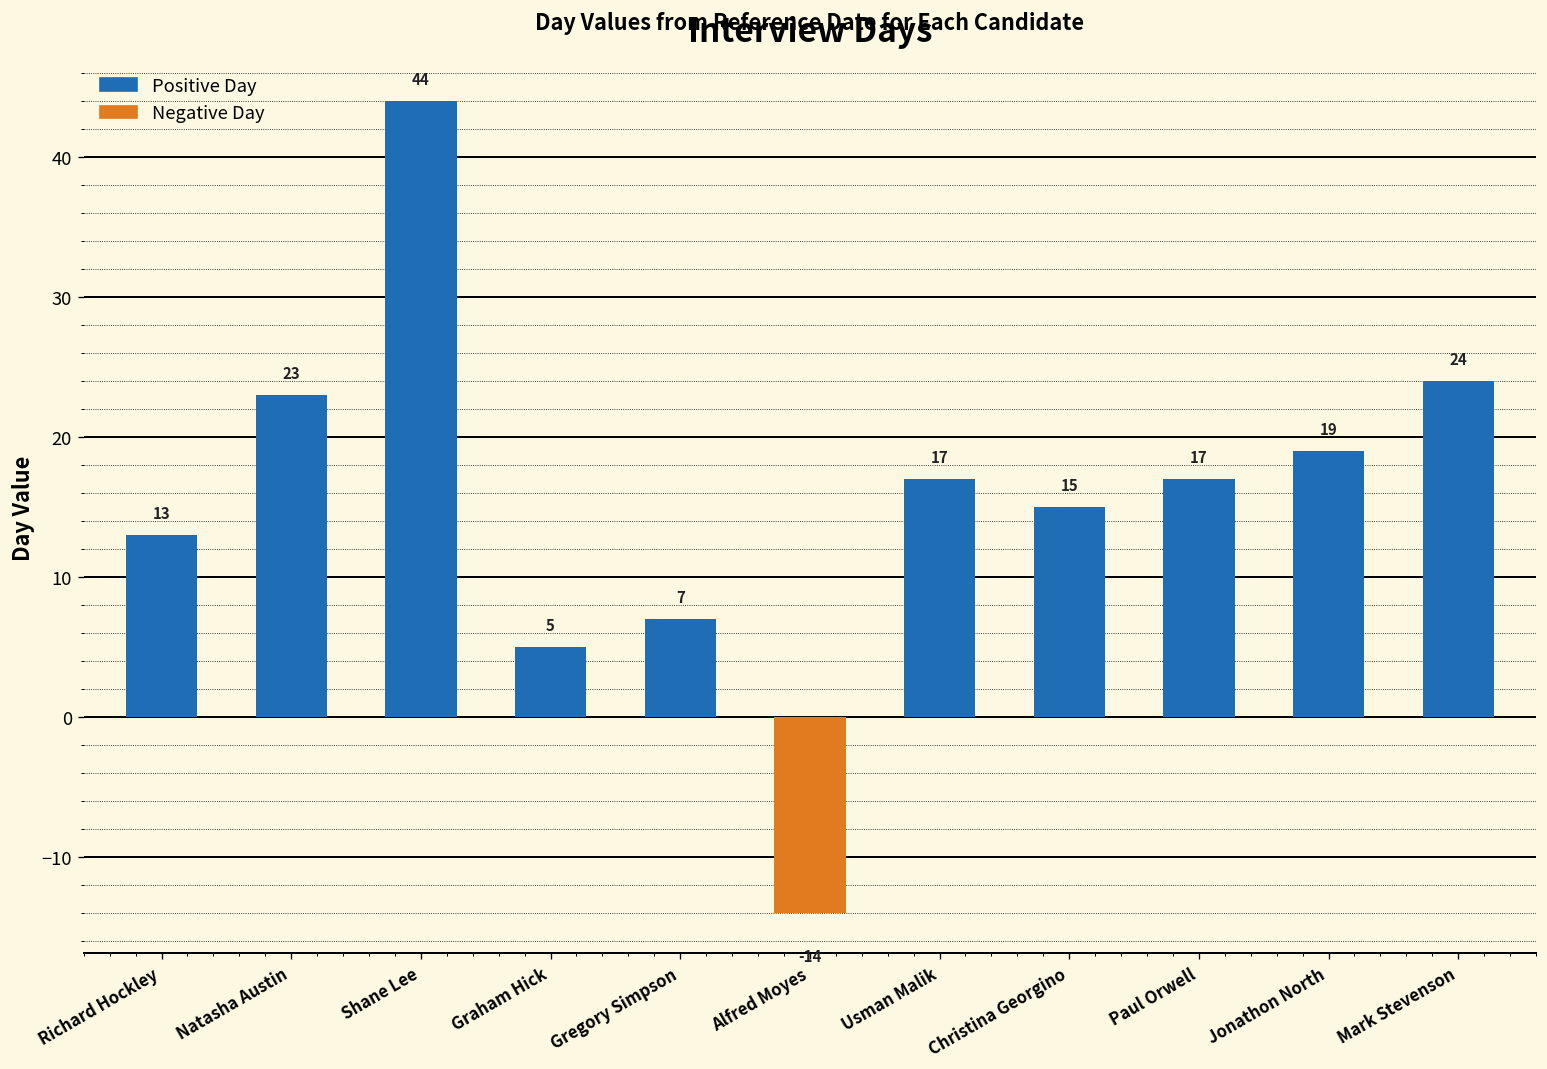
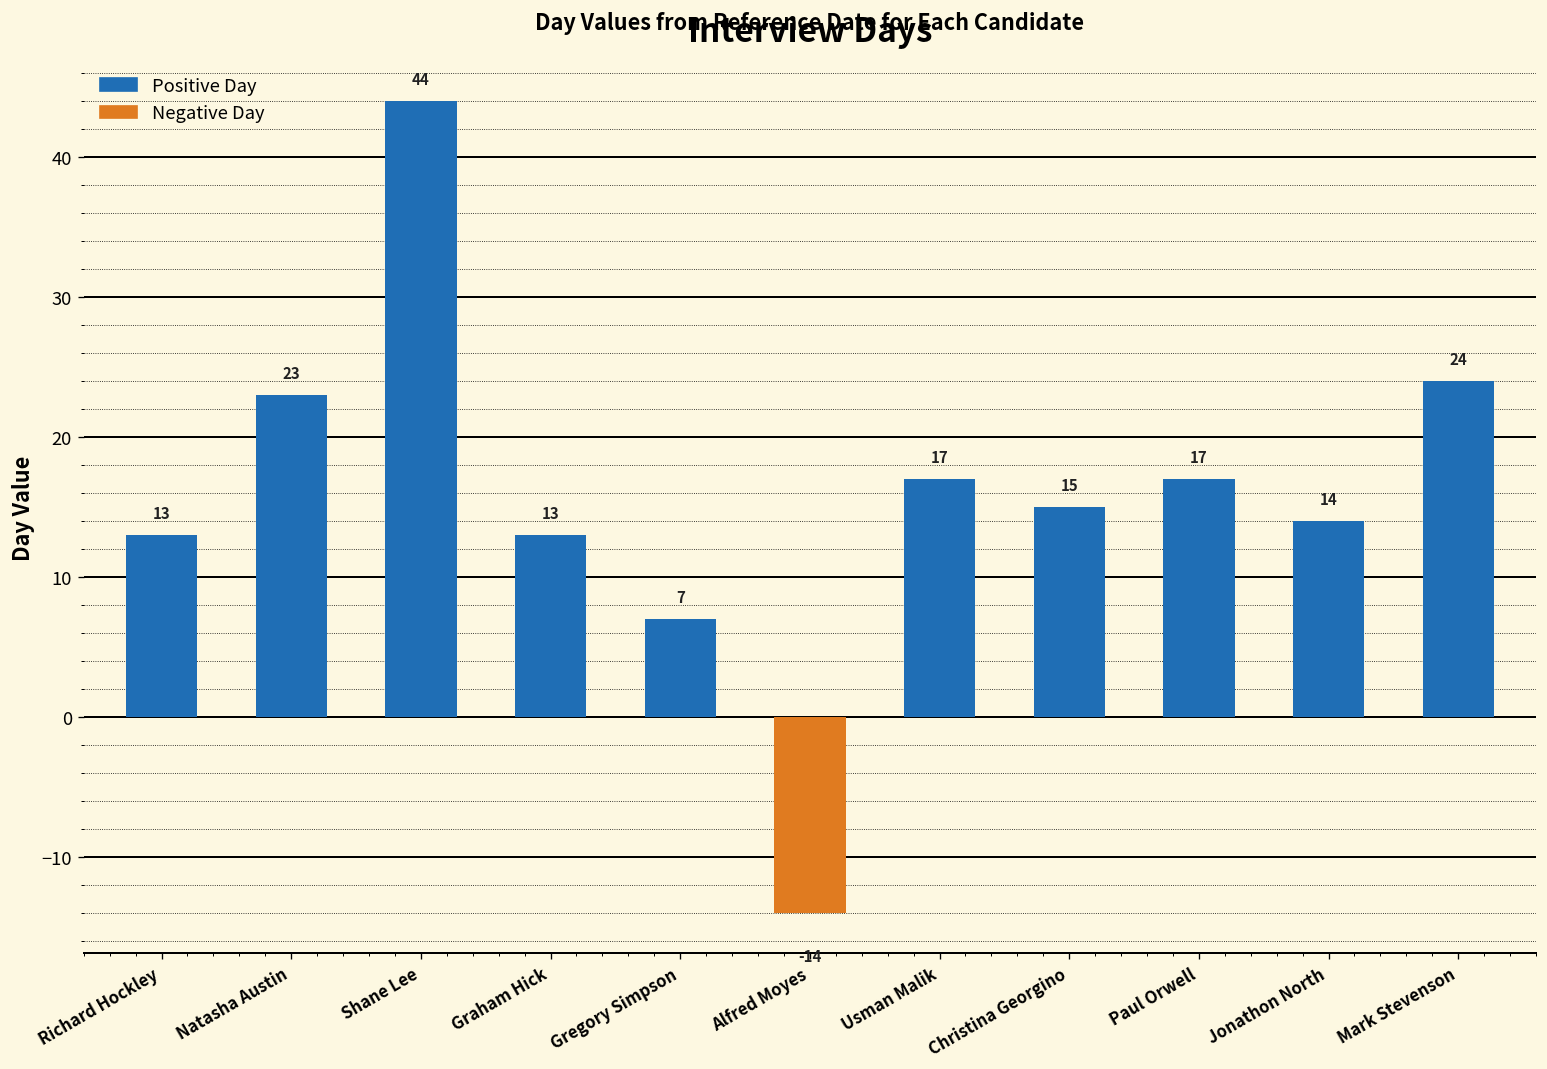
  {
    "Richard Hockley": 13,
    "Natasha Austin": 23,
    "Shane Lee": 44,
-   "Graham Hick": 5,
+   "Graham Hick": 13,
    "Gregory Simpson": 7,
    "Usman Malik": 17,
    "Christina Georgino": 15,
    "Paul Orwell": 17,
-   "Jonathon North": 19,
+   "Jonathon North": 14,
    "Mark Stevenson": 24
  }
